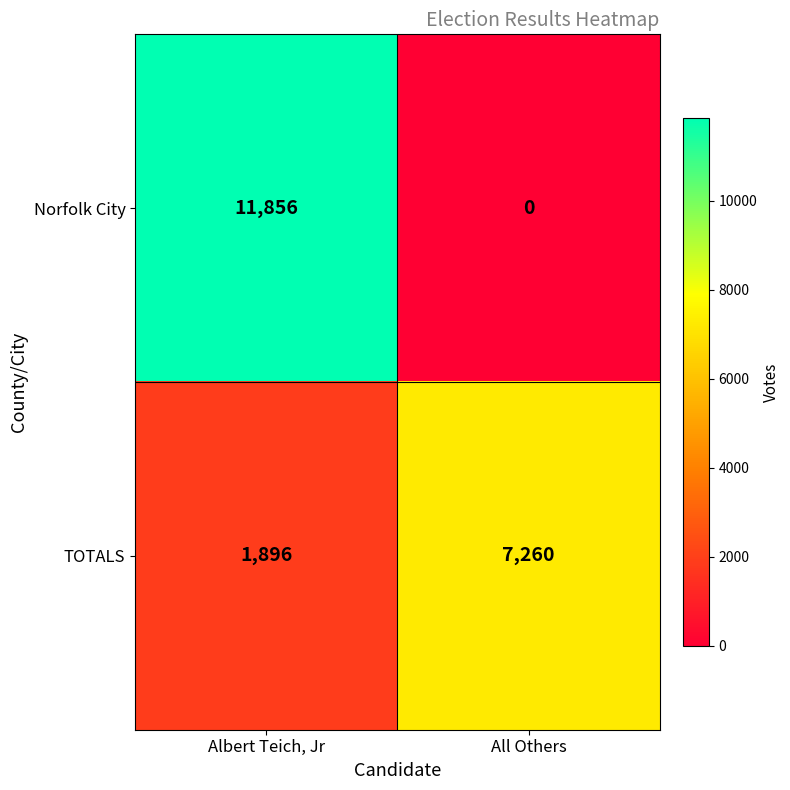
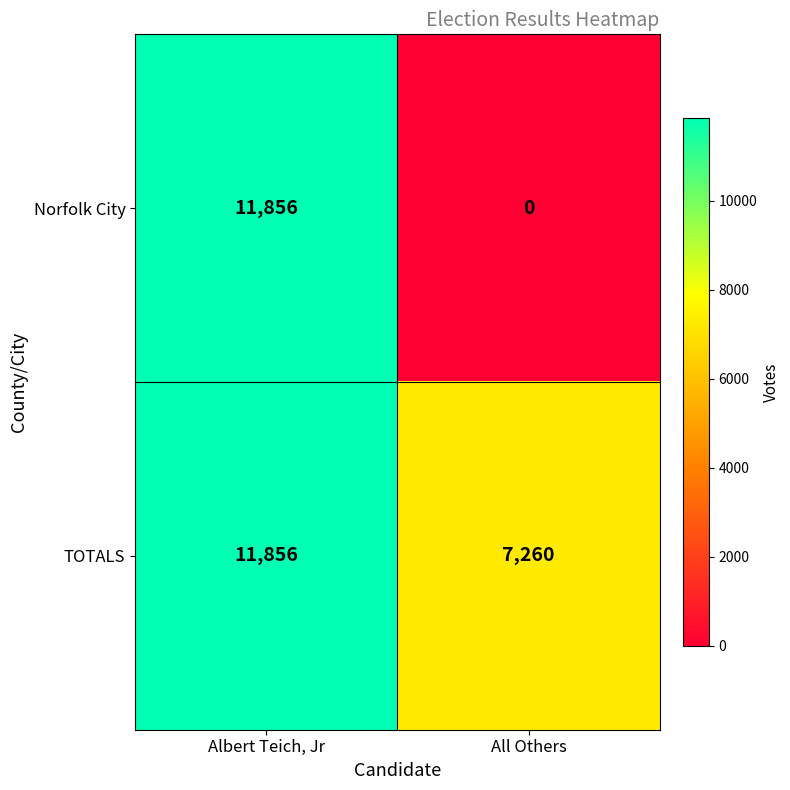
  {
    "Norfolk City": {
      "Albert Teich, Jr": "11,856",
      "All Others": "0"
    },
    "TOTALS": {
-     "Albert Teich, Jr": "1,896",
+     "Albert Teich, Jr": "11,856",
      "All Others": "7,260"
    }
  }
